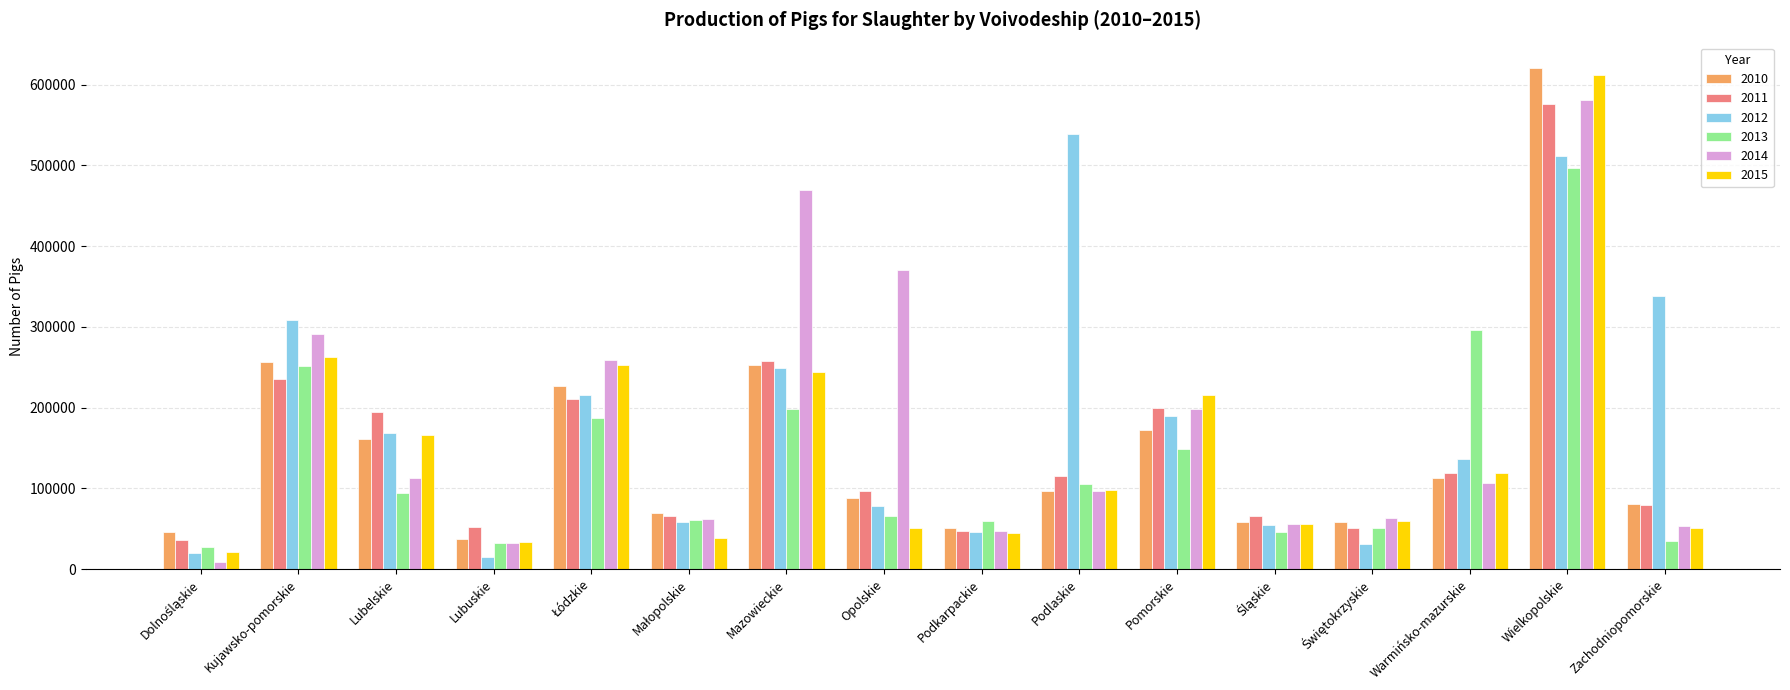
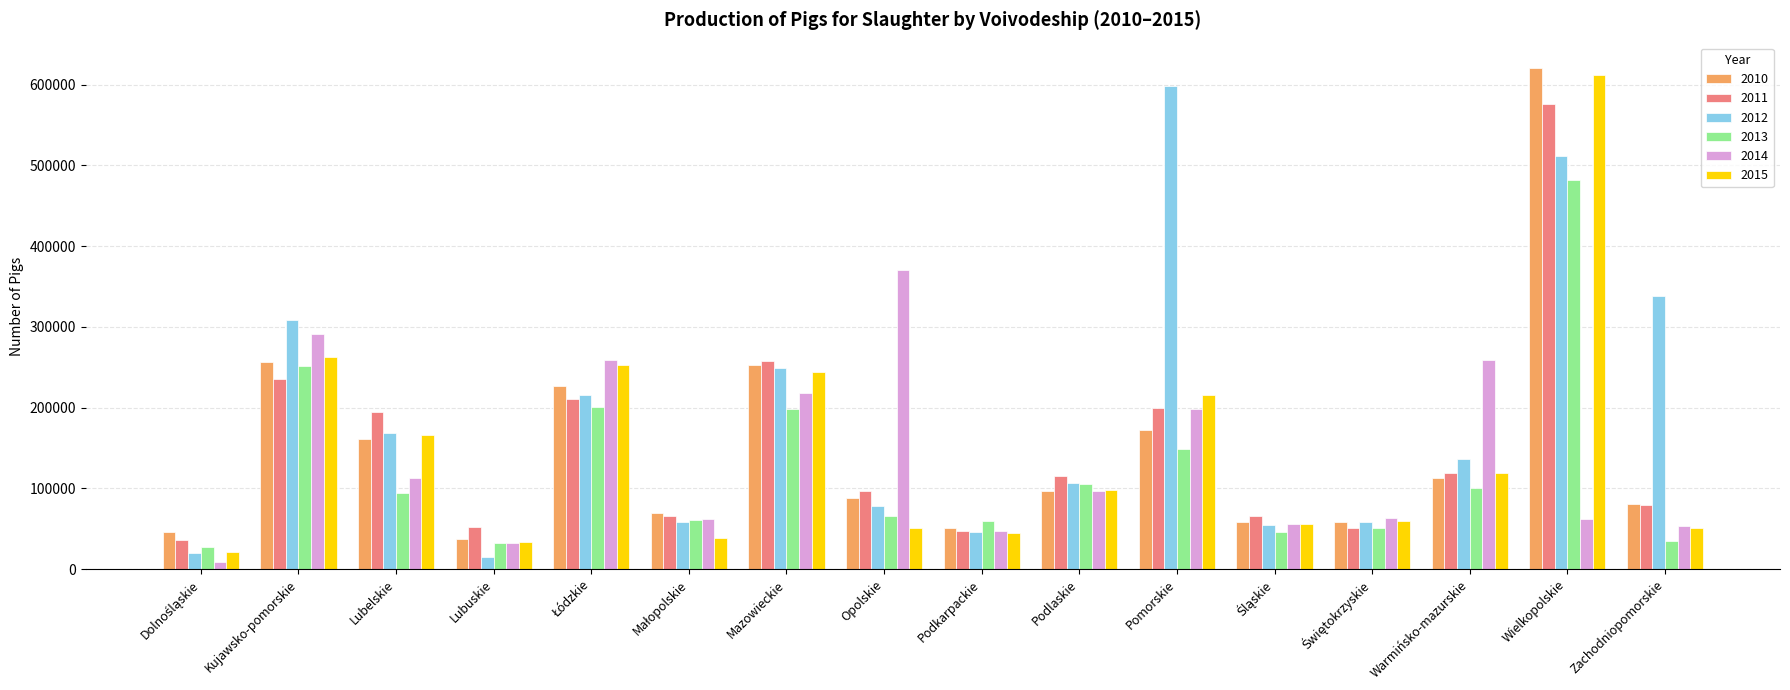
  {
    "2012": {
      "Dolnośląskie": 20000,
      "Kujawsko-pomorskie": 310000,
      "Lubelskie": 170000,
      "Lubuskie": 20000,
      "Łódzkie": 220000,
      "Małopolskie": 60000,
      "Mazowieckie": 250000,
      "Opolskie": 80000,
      "Podkarpackie": 50000,
-     "Podlaskie": 540000,
-     "Pomorskie": 190000,
+     "Podlaskie": 110000,
+     "Pomorskie": 600000,
      "Śląskie": 50000,
-     "Świętokrzyskie": 30000,
+     "Świętokrzyskie": 60000,
      "Warmińsko-mazurskie": 140000,
      "Wielkopolskie": 510000,
      "Zachodniopomorskie": 340000
    },
    "2013": {
      "Dolnośląskie": 30000,
      "Kujawsko-pomorskie": 250000,
      "Lubelskie": 90000,
      "Lubuskie": 30000,
-     "Łódzkie": 190000,
+     "Łódzkie": 200000,
      "Małopolskie": 60000,
      "Mazowieckie": 200000,
      "Opolskie": 70000,
      "Podkarpackie": 60000,
      "Podlaskie": 110000,
      "Pomorskie": 150000,
      "Śląskie": 50000,
      "Świętokrzyskie": 50000,
-     "Warmińsko-mazurskie": 300000,
-     "Wielkopolskie": 500000,
+     "Warmińsko-mazurskie": 100000,
+     "Wielkopolskie": 480000,
      "Zachodniopomorskie": 40000
    },
    "2014": {
      "Dolnośląskie": 10000,
      "Kujawsko-pomorskie": 290000,
      "Lubelskie": 110000,
      "Lubuskie": 30000,
      "Łódzkie": 260000,
      "Małopolskie": 60000,
-     "Mazowieckie": 470000,
+     "Mazowieckie": 220000,
      "Opolskie": 370000,
      "Podkarpackie": 50000,
      "Podlaskie": 100000,
      "Pomorskie": 200000,
      "Śląskie": 60000,
      "Świętokrzyskie": 60000,
-     "Warmińsko-mazurskie": 110000,
-     "Wielkopolskie": 580000,
+     "Warmińsko-mazurskie": 260000,
+     "Wielkopolskie": 60000,
      "Zachodniopomorskie": 50000
    },
    "2015": {
      "Dolnośląskie": 20000,
      "Kujawsko-pomorskie": 260000,
      "Lubelskie": 170000,
      "Lubuskie": 30000,
      "Łódzkie": 250000,
      "Małopolskie": 40000,
      "Mazowieckie": 240000,
      "Opolskie": 50000,
      "Podkarpackie": 40000,
      "Podlaskie": 100000,
      "Pomorskie": 220000,
      "Śląskie": 60000,
      "Świętokrzyskie": 60000,
      "Warmińsko-mazurskie": 120000,
      "Wielkopolskie": 610000,
      "Zachodniopomorskie": 50000
    }
  }
